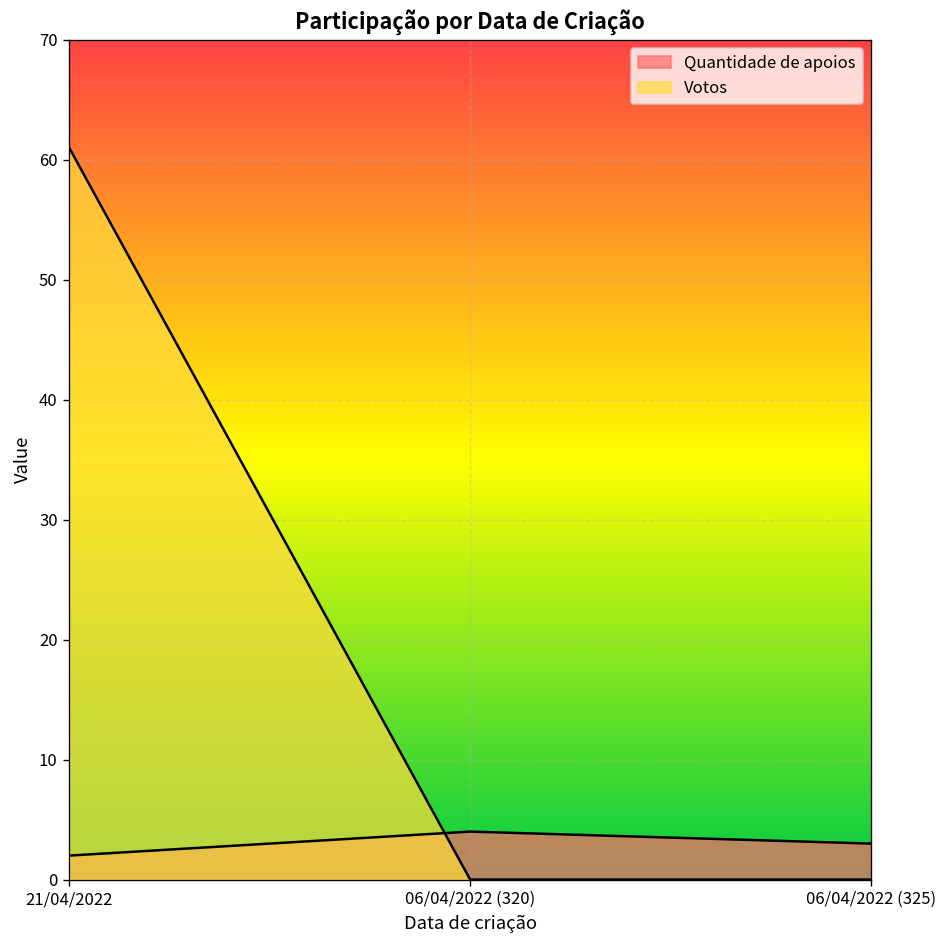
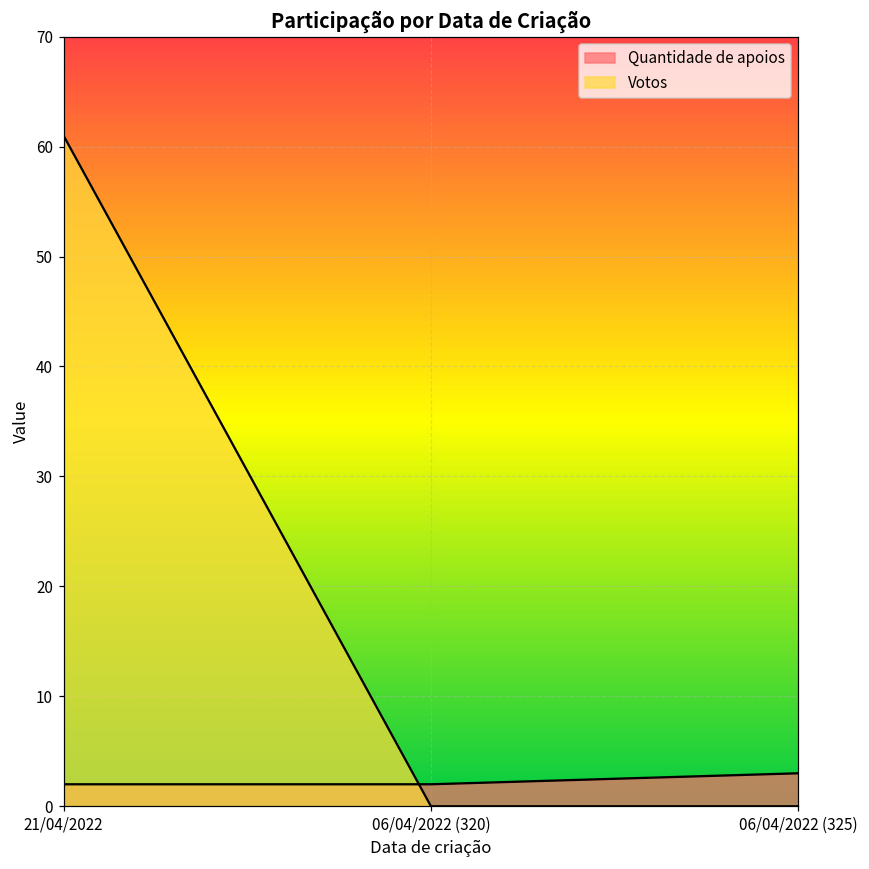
  {
    "Quantidade de apoios": {
      "21/04/2022": 2,
-     "06/04/2022 (320)": 4,
+     "06/04/2022 (320)": 2,
      "06/04/2022 (325)": 3
    },
    "Votos": {
      "21/04/2022": 61,
      "06/04/2022 (320)": 0,
      "06/04/2022 (325)": 0
    }
  }
